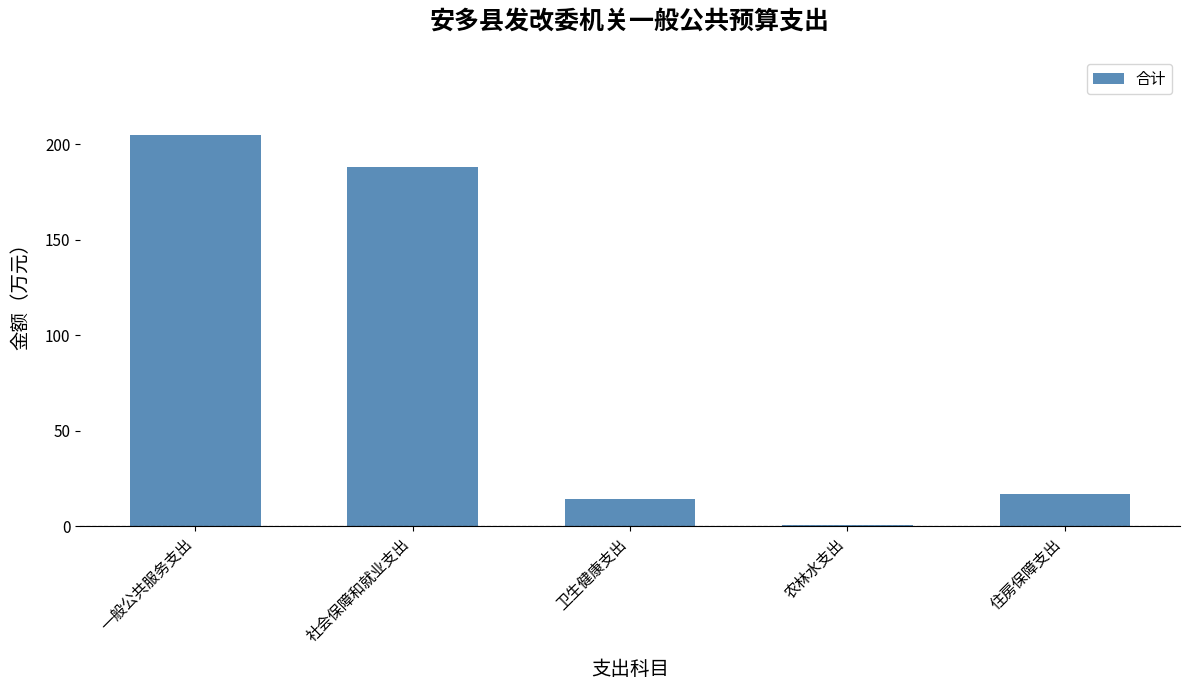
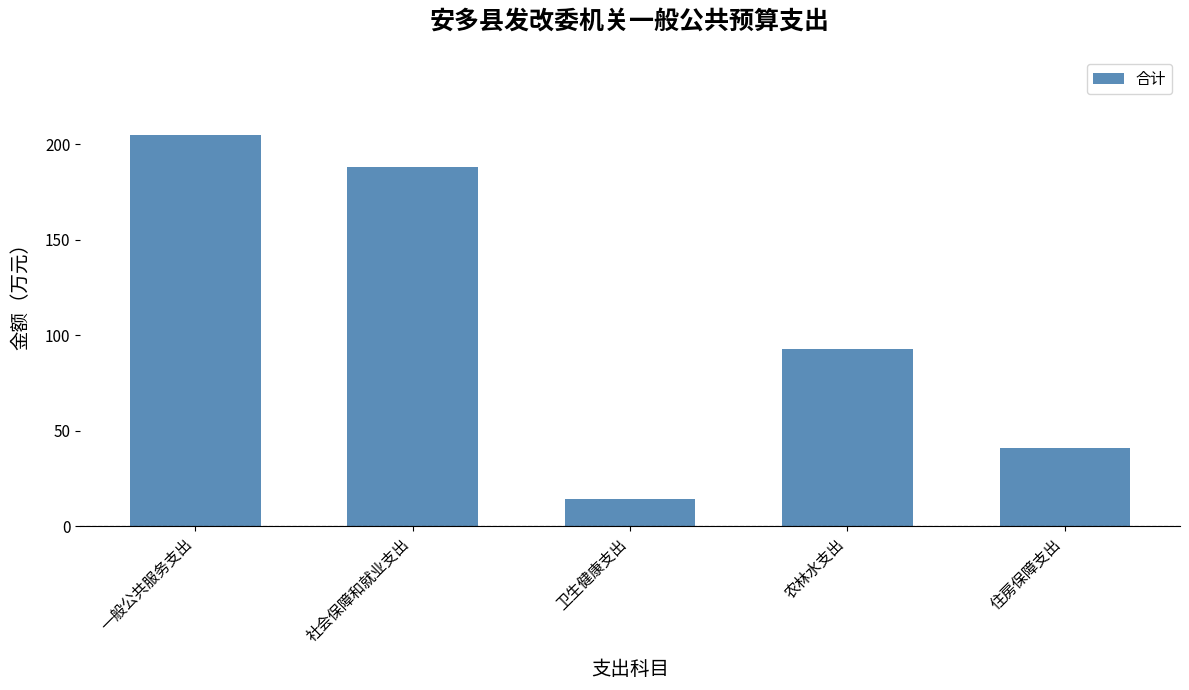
  {
    "一般公共服务支出": 205,
    "社会保障和就业支出": 188,
    "卫生健康支出": 14,
-   "农林水支出": 1,
-   "住房保障支出": 17
+   "农林水支出": 93,
+   "住房保障支出": 41
  }
